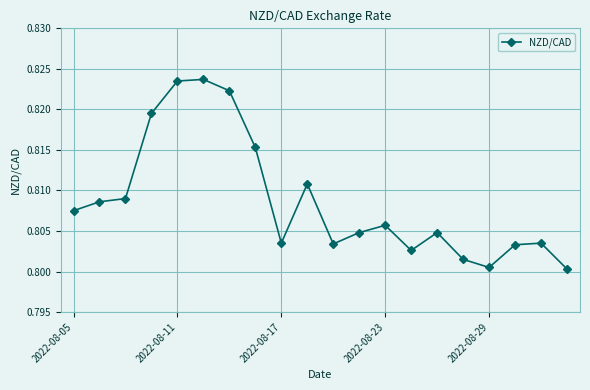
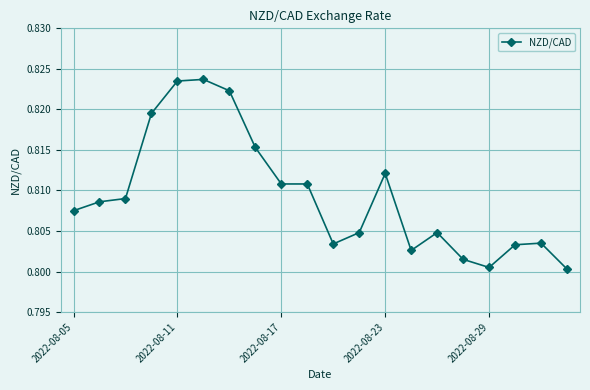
  {
    "2022-08-05": 0.808,
    "2022-08-11": 0.824,
-   "2022-08-17": 0.804,
-   "2022-08-23": 0.806,
+   "2022-08-17": 0.811,
+   "2022-08-23": 0.812,
    "2022-08-29": 0.801
  }
